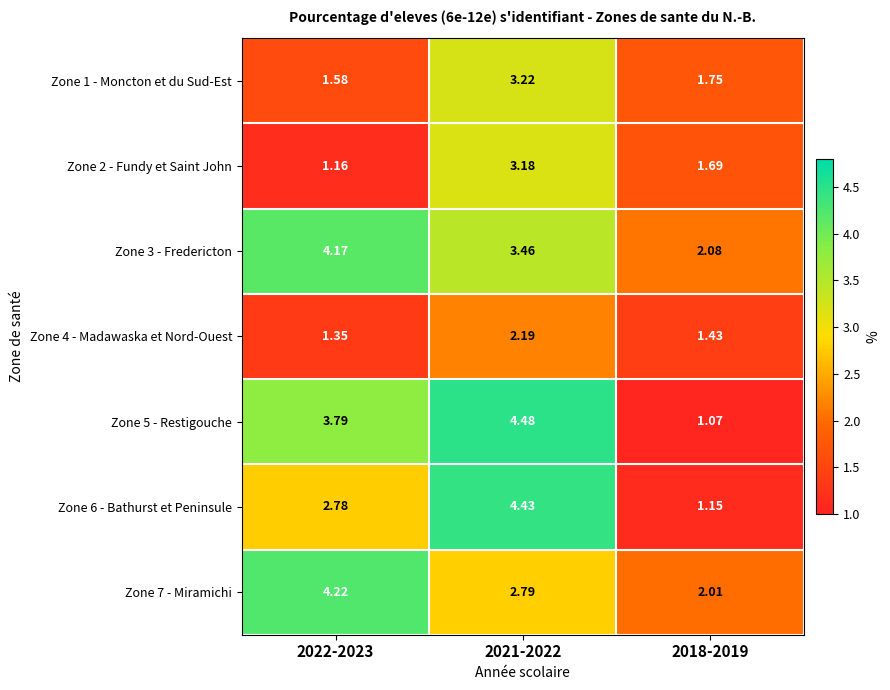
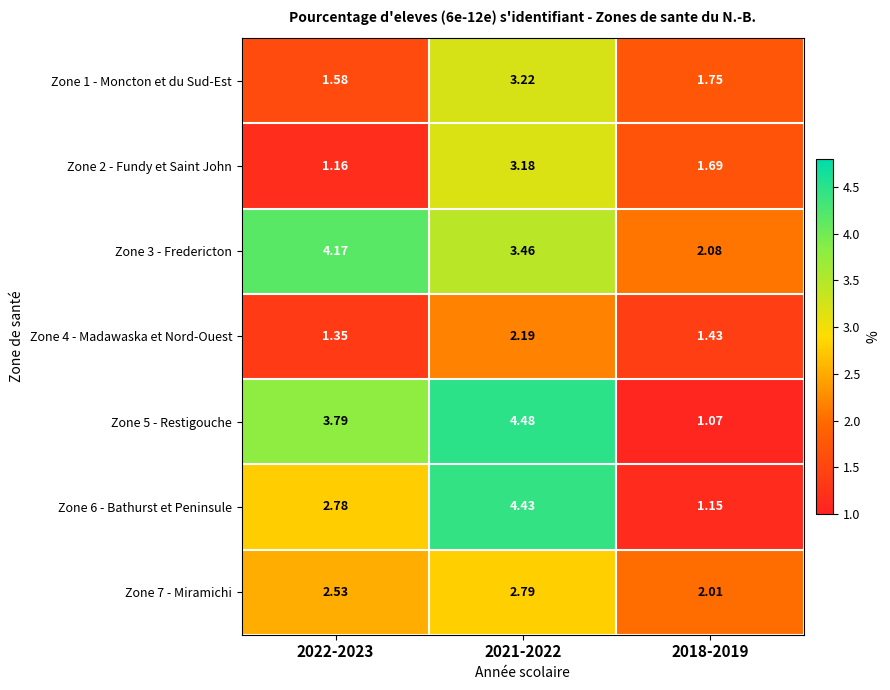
  {
    "Zone 1 - Moncton et du Sud-Est": {
      "2022-2023": 1.58,
      "2021-2022": 3.22,
      "2018-2019": 1.75
    },
    "Zone 2 - Fundy et Saint John": {
      "2022-2023": 1.16,
      "2021-2022": 3.18,
      "2018-2019": 1.69
    },
    "Zone 3 - Fredericton": {
      "2022-2023": 4.17,
      "2021-2022": 3.46,
      "2018-2019": 2.08
    },
    "Zone 4 - Madawaska et Nord-Ouest": {
      "2022-2023": 1.35,
      "2021-2022": 2.19,
      "2018-2019": 1.43
    },
    "Zone 5 - Restigouche": {
      "2022-2023": 3.79,
      "2021-2022": 4.48,
      "2018-2019": 1.07
    },
    "Zone 6 - Bathurst et Peninsule": {
      "2022-2023": 2.78,
      "2021-2022": 4.43,
      "2018-2019": 1.15
    },
    "Zone 7 - Miramichi": {
-     "2022-2023": 4.22,
+     "2022-2023": 2.53,
      "2021-2022": 2.79,
      "2018-2019": 2.01
    }
  }
